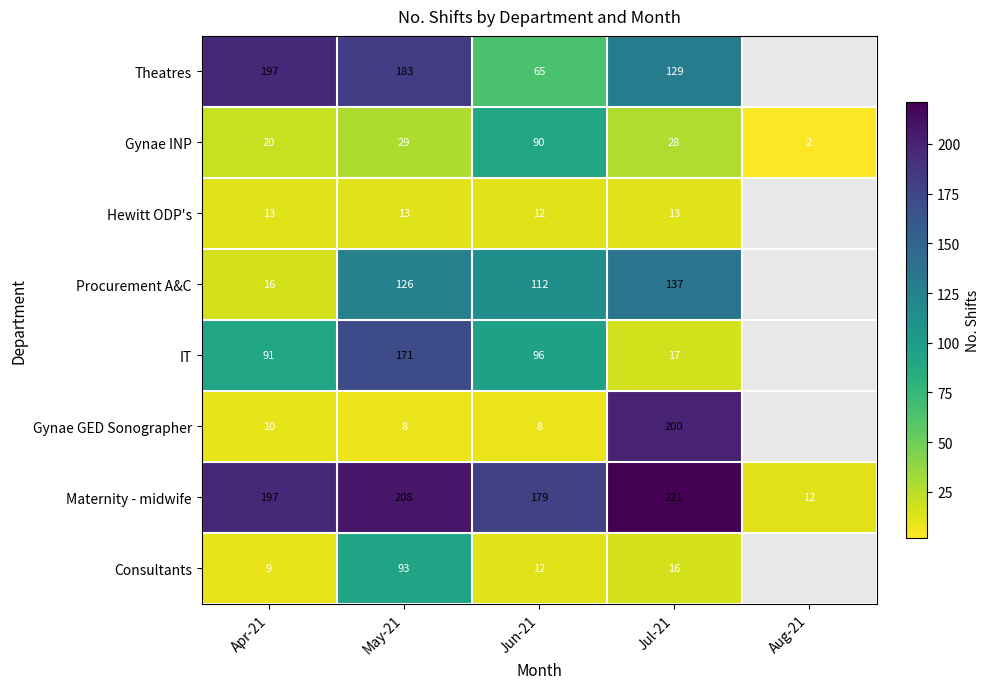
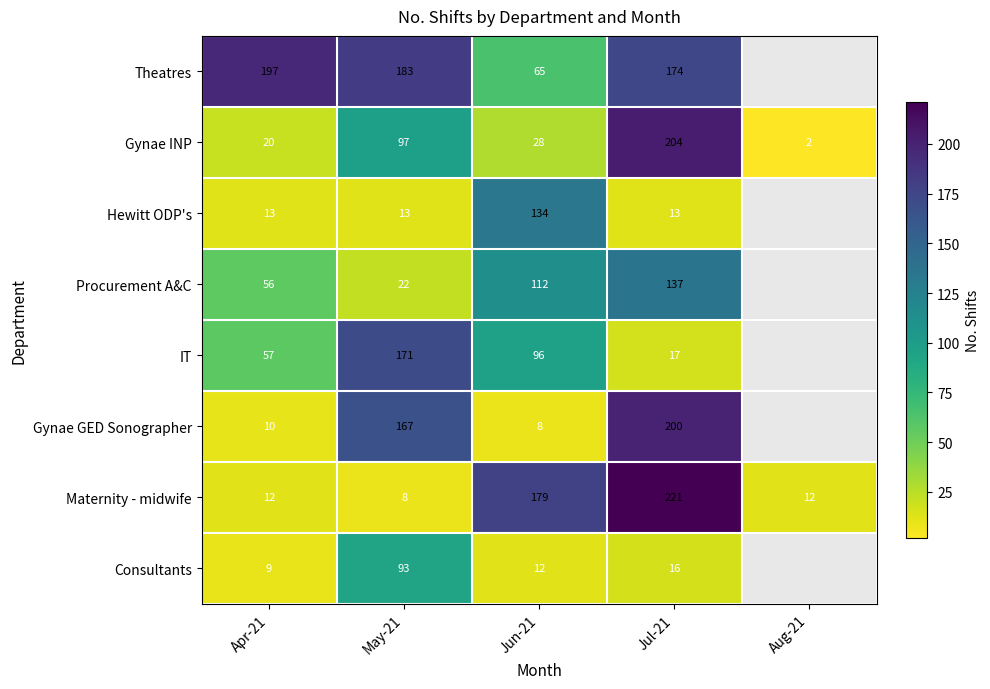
  {
    "Theatres": {
      "Apr-21": 197,
      "May-21": 183,
      "Jun-21": 65,
-     "Jul-21": 129
+     "Jul-21": 174
    },
    "Gynae INP": {
      "Apr-21": 20,
-     "May-21": 29,
-     "Jun-21": 90,
-     "Jul-21": 28,
+     "May-21": 97,
+     "Jun-21": 28,
+     "Jul-21": 204,
      "Aug-21": 2
    },
    "Hewitt ODP's": {
      "Apr-21": 13,
      "May-21": 13,
-     "Jun-21": 12,
+     "Jun-21": 134,
      "Jul-21": 13
    },
    "Procurement A&C": {
-     "Apr-21": 16,
-     "May-21": 126,
+     "Apr-21": 56,
+     "May-21": 22,
      "Jun-21": 112,
      "Jul-21": 137
    },
    "IT": {
-     "Apr-21": 91,
+     "Apr-21": 57,
      "May-21": 171,
      "Jun-21": 96,
      "Jul-21": 17
    },
    "Gynae GED Sonographer": {
      "Apr-21": 10,
-     "May-21": 8,
+     "May-21": 167,
      "Jun-21": 8,
      "Jul-21": 200
    },
    "Maternity - midwife": {
-     "Apr-21": 197,
-     "May-21": 208,
+     "Apr-21": 12,
+     "May-21": 8,
      "Jun-21": 179,
      "Jul-21": 221,
      "Aug-21": 12
    },
    "Consultants": {
      "Apr-21": 9,
      "May-21": 93,
      "Jun-21": 12,
      "Jul-21": 16
    }
  }
